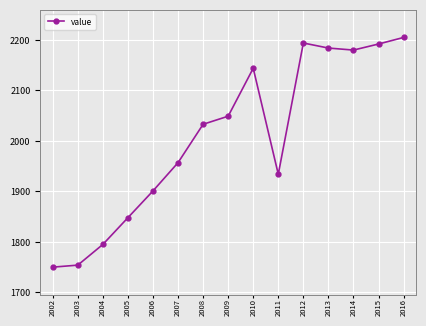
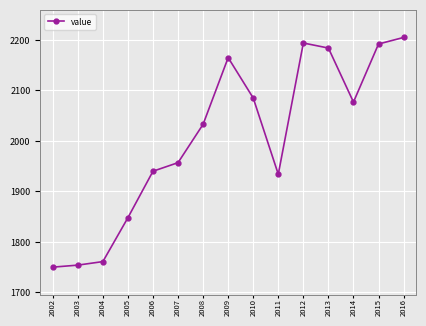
  {
    "2002": 1750,
    "2003": 1750,
-   "2004": 1800,
+   "2004": 1760,
    "2005": 1850,
-   "2006": 1900,
+   "2006": 1940,
    "2007": 1960,
    "2008": 2030,
-   "2009": 2050,
-   "2010": 2140,
+   "2009": 2170,
+   "2010": 2090,
    "2011": 1930,
    "2012": 2190,
    "2013": 2180,
-   "2014": 2180,
+   "2014": 2080,
    "2015": 2190,
    "2016": 2210
  }
